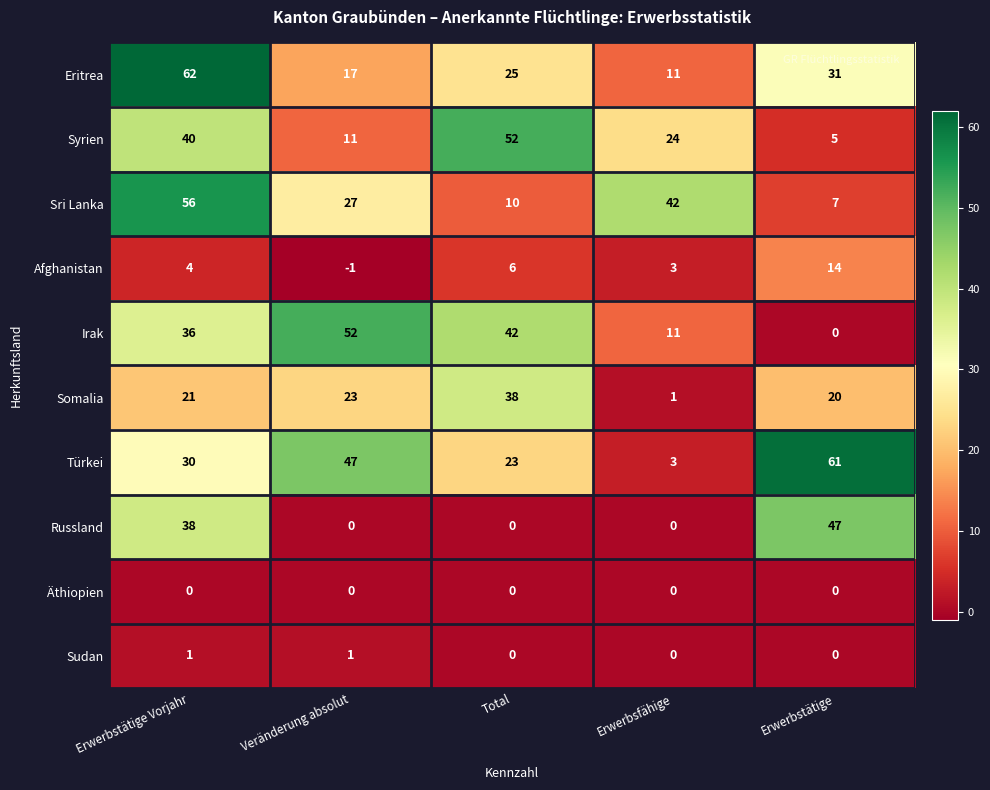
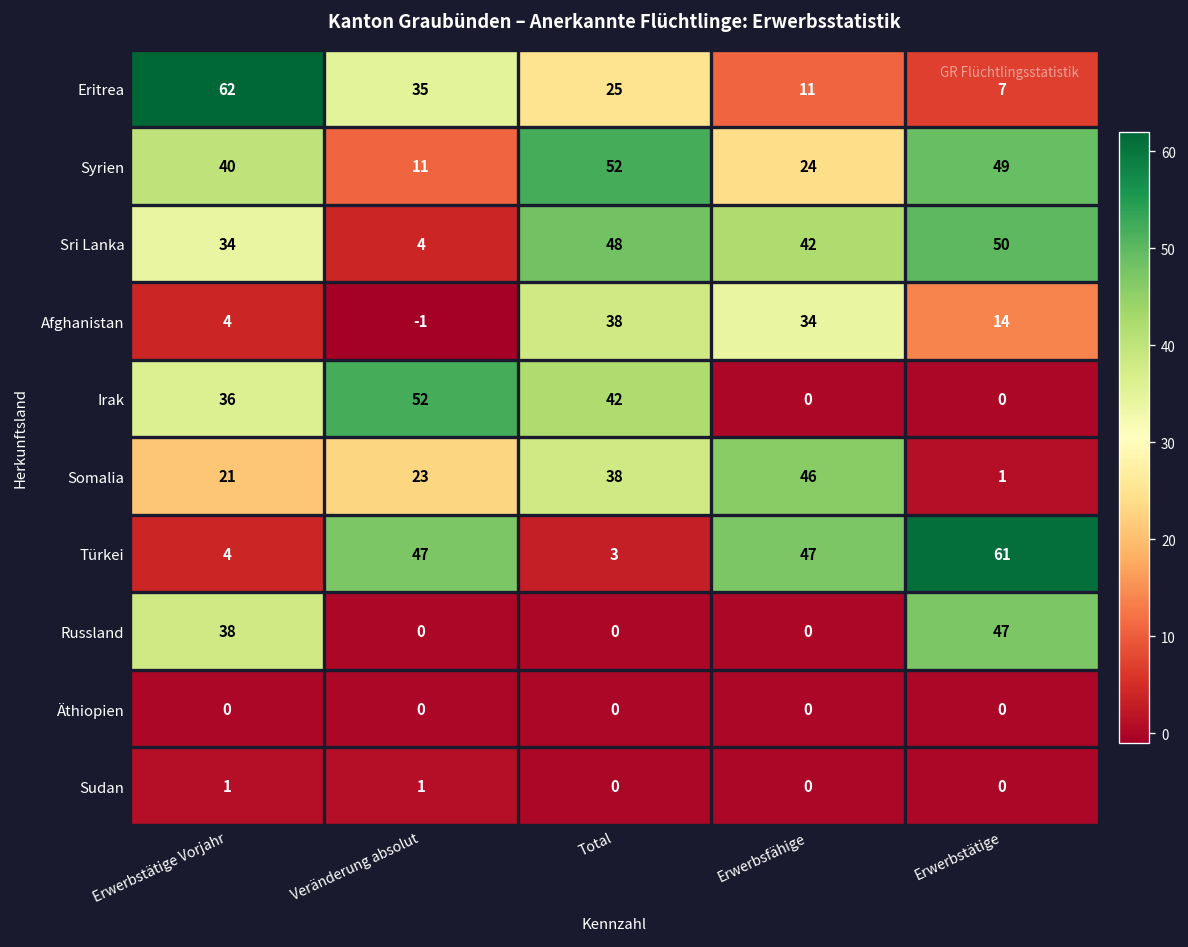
  {
    "Eritrea": {
      "Erwerbstätige Vorjahr": 62,
-     "Veränderung absolut": 17,
+     "Veränderung absolut": 35,
      "Total": 25,
      "Erwerbsfähige": 11,
-     "Erwerbstätige": 31
+     "Erwerbstätige": 7
    },
    "Syrien": {
      "Erwerbstätige Vorjahr": 40,
      "Veränderung absolut": 11,
      "Total": 52,
      "Erwerbsfähige": 24,
-     "Erwerbstätige": 5
+     "Erwerbstätige": 49
    },
    "Sri Lanka": {
-     "Erwerbstätige Vorjahr": 56,
-     "Veränderung absolut": 27,
-     "Total": 10,
+     "Erwerbstätige Vorjahr": 34,
+     "Veränderung absolut": 4,
+     "Total": 48,
      "Erwerbsfähige": 42,
-     "Erwerbstätige": 7
+     "Erwerbstätige": 50
    },
    "Afghanistan": {
      "Erwerbstätige Vorjahr": 4,
      "Veränderung absolut": -1,
-     "Total": 6,
-     "Erwerbsfähige": 3,
+     "Total": 38,
+     "Erwerbsfähige": 34,
      "Erwerbstätige": 14
    },
    "Irak": {
      "Erwerbstätige Vorjahr": 36,
      "Veränderung absolut": 52,
      "Total": 42,
-     "Erwerbsfähige": 11,
+     "Erwerbsfähige": 0,
      "Erwerbstätige": 0
    },
    "Somalia": {
      "Erwerbstätige Vorjahr": 21,
      "Veränderung absolut": 23,
      "Total": 38,
-     "Erwerbsfähige": 1,
-     "Erwerbstätige": 20
+     "Erwerbsfähige": 46,
+     "Erwerbstätige": 1
    },
    "Türkei": {
-     "Erwerbstätige Vorjahr": 30,
+     "Erwerbstätige Vorjahr": 4,
      "Veränderung absolut": 47,
-     "Total": 23,
-     "Erwerbsfähige": 3,
+     "Total": 3,
+     "Erwerbsfähige": 47,
      "Erwerbstätige": 61
    },
    "Russland": {
      "Erwerbstätige Vorjahr": 38,
      "Veränderung absolut": 0,
      "Total": 0,
      "Erwerbsfähige": 0,
      "Erwerbstätige": 47
    },
    "Äthiopien": {
      "Erwerbstätige Vorjahr": 0,
      "Veränderung absolut": 0,
      "Total": 0,
      "Erwerbsfähige": 0,
      "Erwerbstätige": 0
    },
    "Sudan": {
      "Erwerbstätige Vorjahr": 1,
      "Veränderung absolut": 1,
      "Total": 0,
      "Erwerbsfähige": 0,
      "Erwerbstätige": 0
    }
  }
